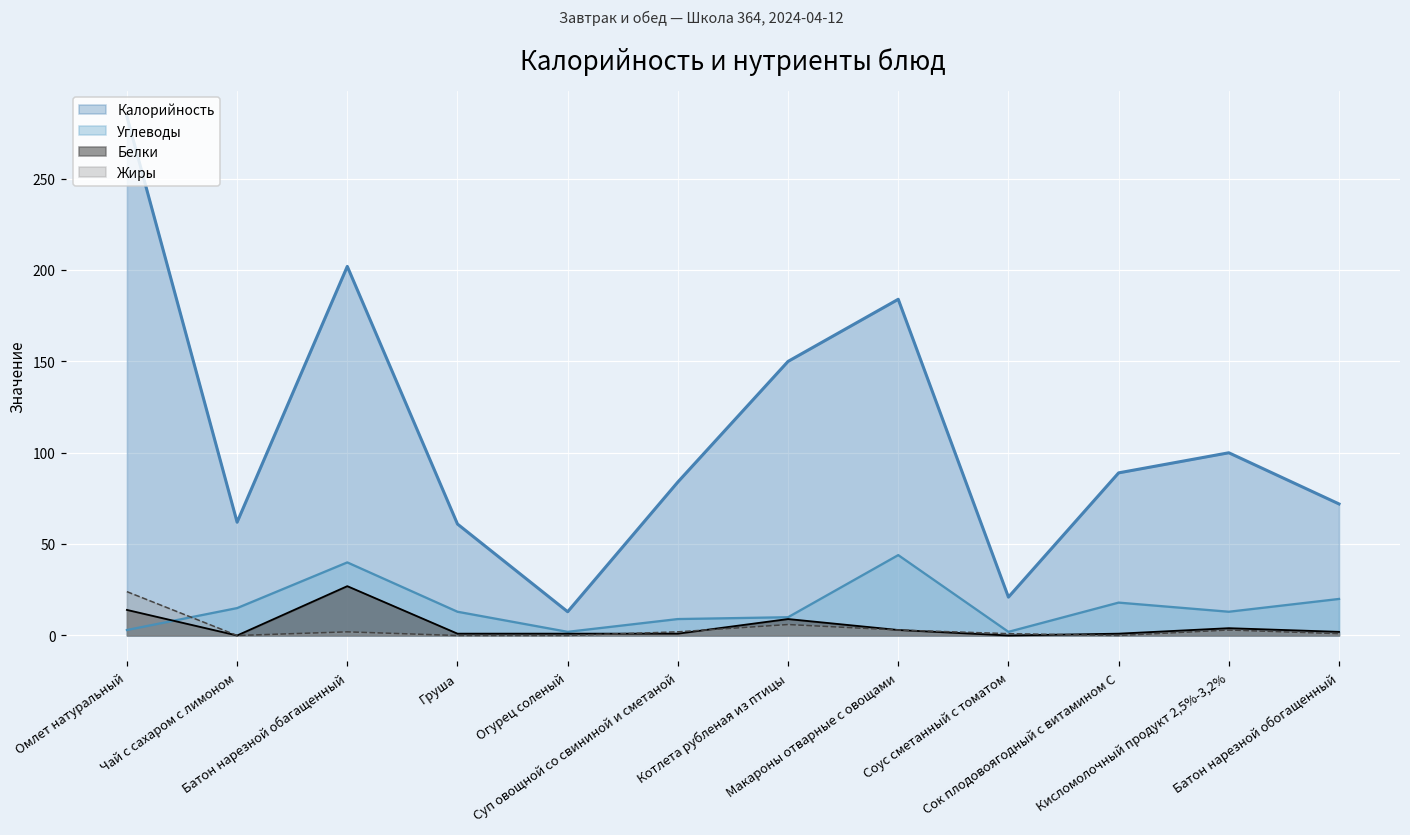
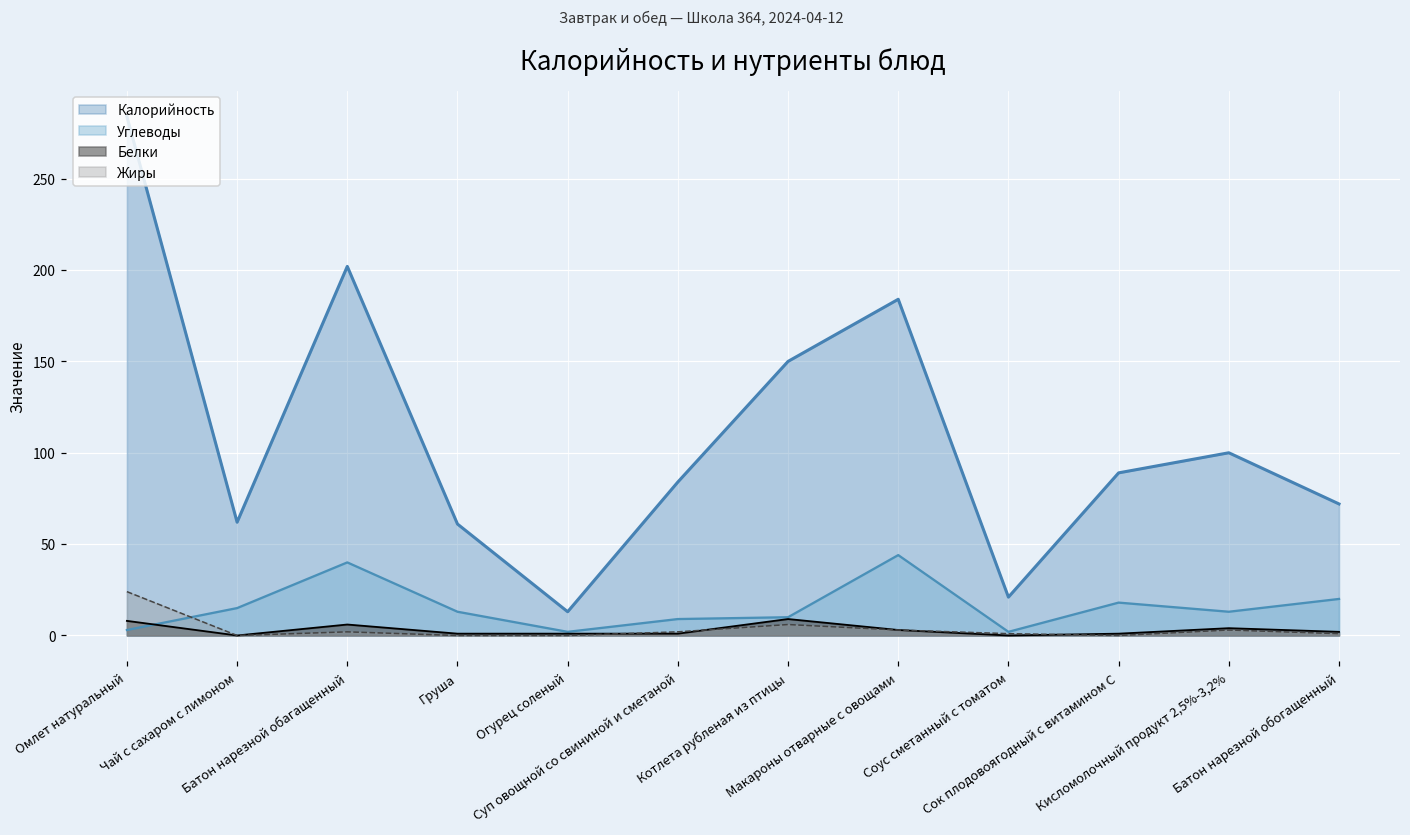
  {
    "Белки": {
-     "Омлет натуральный": 14,
-     "Батон нарезной обагащенный": 27
+     "Омлет натуральный": 8,
+     "Батон нарезной обагащенный": 6
    }
  }
